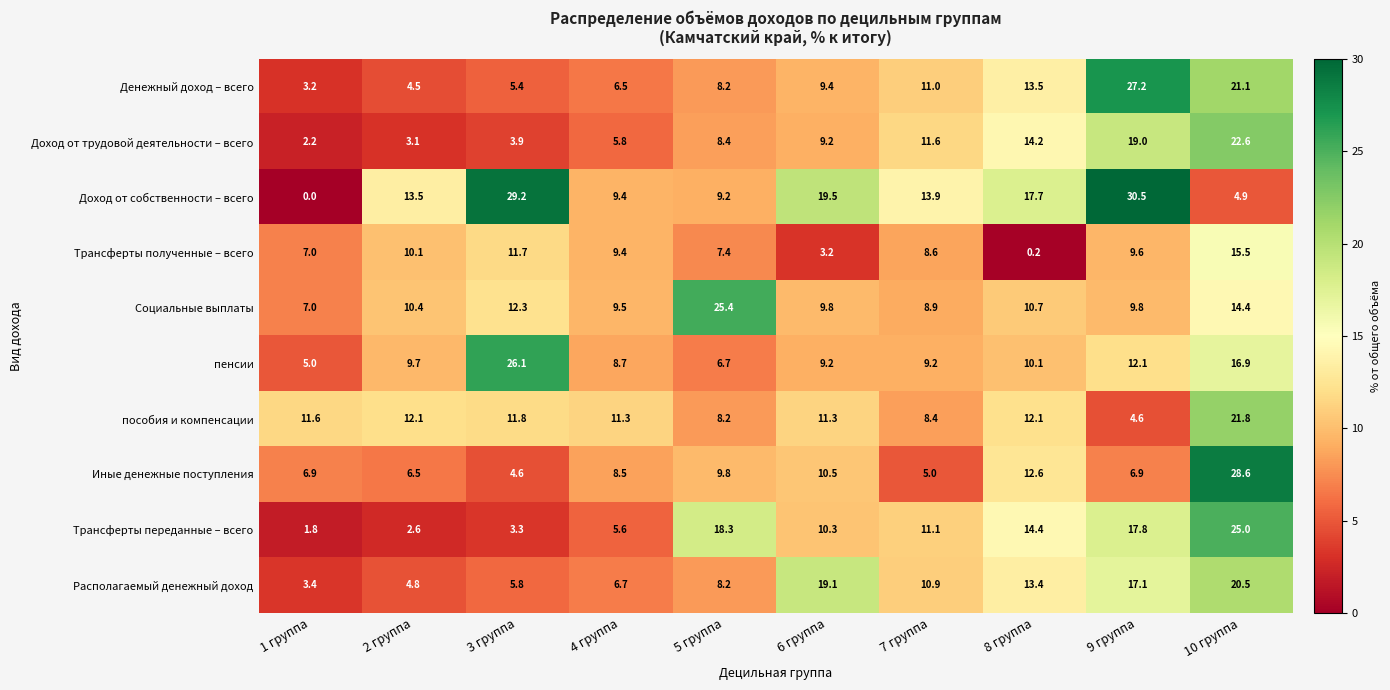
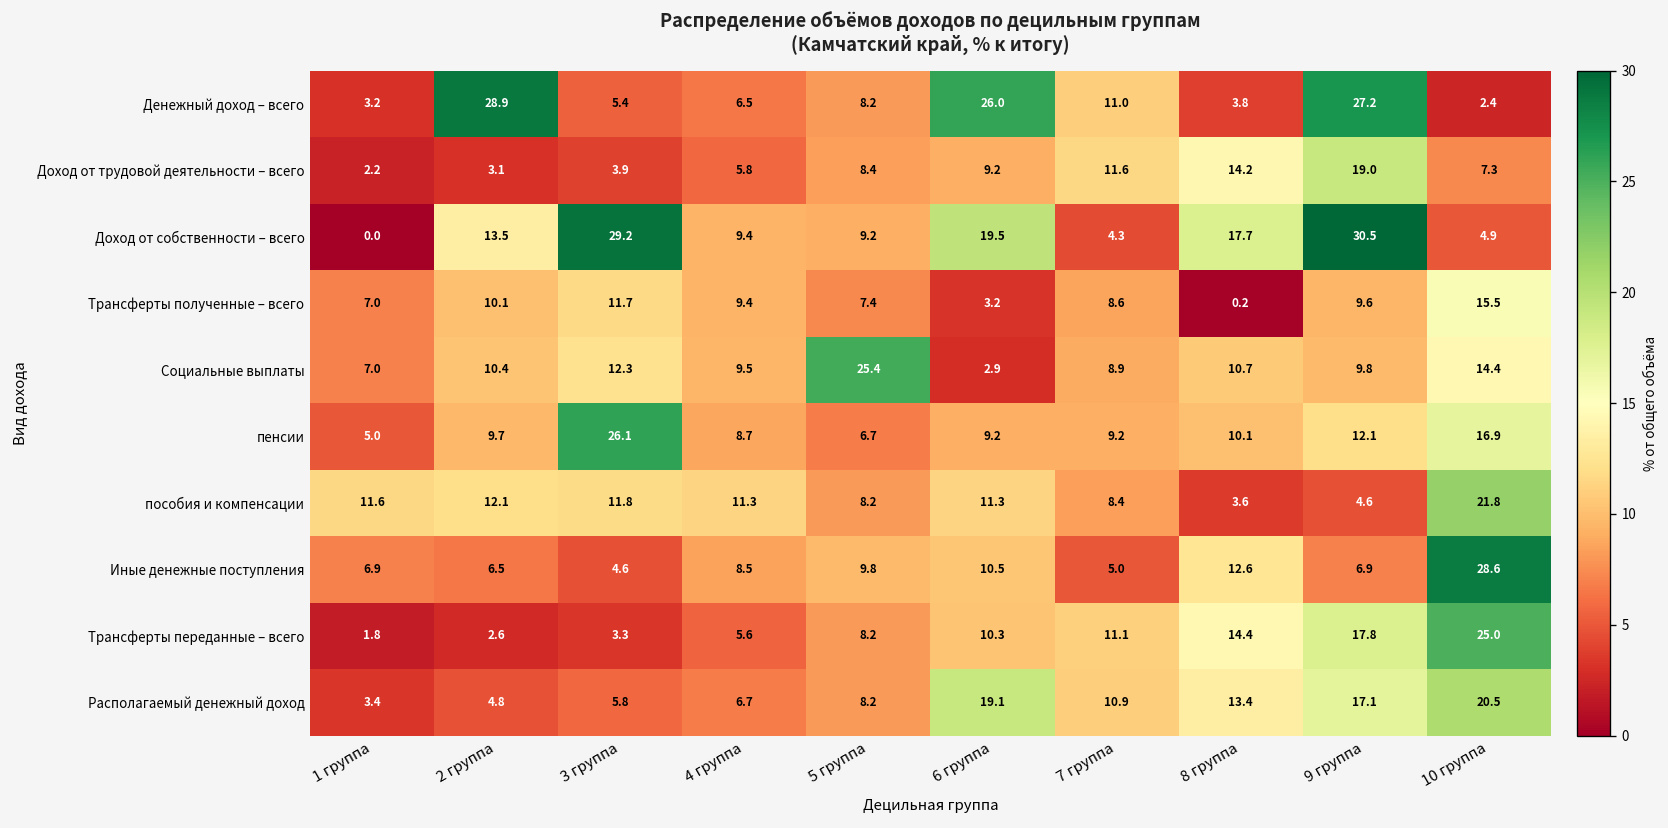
  {
    "Денежный доход – всего": {
      "1 группа": 3.2,
-     "2 группа": 4.5,
+     "2 группа": 28.9,
      "3 группа": 5.4,
      "4 группа": 6.5,
      "5 группа": 8.2,
-     "6 группа": 9.4,
+     "6 группа": 26.0,
      "7 группа": 11.0,
-     "8 группа": 13.5,
+     "8 группа": 3.8,
      "9 группа": 27.2,
-     "10 группа": 21.1
+     "10 группа": 2.4
    },
    "Доход от трудовой деятельности – всего": {
      "1 группа": 2.2,
      "2 группа": 3.1,
      "3 группа": 3.9,
      "4 группа": 5.8,
      "5 группа": 8.4,
      "6 группа": 9.2,
      "7 группа": 11.6,
      "8 группа": 14.2,
      "9 группа": 19.0,
-     "10 группа": 22.6
+     "10 группа": 7.3
    },
    "Доход от собственности – всего": {
      "1 группа": 0.0,
      "2 группа": 13.5,
      "3 группа": 29.2,
      "4 группа": 9.4,
      "5 группа": 9.2,
      "6 группа": 19.5,
-     "7 группа": 13.9,
+     "7 группа": 4.3,
      "8 группа": 17.7,
      "9 группа": 30.5,
      "10 группа": 4.9
    },
    "Трансферты полученные – всего": {
      "1 группа": 7.0,
      "2 группа": 10.1,
      "3 группа": 11.7,
      "4 группа": 9.4,
      "5 группа": 7.4,
      "6 группа": 3.2,
      "7 группа": 8.6,
      "8 группа": 0.2,
      "9 группа": 9.6,
      "10 группа": 15.5
    },
    "Социальные выплаты": {
      "1 группа": 7.0,
      "2 группа": 10.4,
      "3 группа": 12.3,
      "4 группа": 9.5,
      "5 группа": 25.4,
-     "6 группа": 9.8,
+     "6 группа": 2.9,
      "7 группа": 8.9,
      "8 группа": 10.7,
      "9 группа": 9.8,
      "10 группа": 14.4
    },
    "пенсии": {
      "1 группа": 5.0,
      "2 группа": 9.7,
      "3 группа": 26.1,
      "4 группа": 8.7,
      "5 группа": 6.7,
      "6 группа": 9.2,
      "7 группа": 9.2,
      "8 группа": 10.1,
      "9 группа": 12.1,
      "10 группа": 16.9
    },
    "пособия и компенсации": {
      "1 группа": 11.6,
      "2 группа": 12.1,
      "3 группа": 11.8,
      "4 группа": 11.3,
      "5 группа": 8.2,
      "6 группа": 11.3,
      "7 группа": 8.4,
-     "8 группа": 12.1,
+     "8 группа": 3.6,
      "9 группа": 4.6,
      "10 группа": 21.8
    },
    "Иные денежные поступления": {
      "1 группа": 6.9,
      "2 группа": 6.5,
      "3 группа": 4.6,
      "4 группа": 8.5,
      "5 группа": 9.8,
      "6 группа": 10.5,
      "7 группа": 5.0,
      "8 группа": 12.6,
      "9 группа": 6.9,
      "10 группа": 28.6
    },
    "Трансферты переданные – всего": {
      "1 группа": 1.8,
      "2 группа": 2.6,
      "3 группа": 3.3,
      "4 группа": 5.6,
-     "5 группа": 18.3,
+     "5 группа": 8.2,
      "6 группа": 10.3,
      "7 группа": 11.1,
      "8 группа": 14.4,
      "9 группа": 17.8,
      "10 группа": 25.0
    },
    "Располагаемый денежный доход": {
      "1 группа": 3.4,
      "2 группа": 4.8,
      "3 группа": 5.8,
      "4 группа": 6.7,
      "5 группа": 8.2,
      "6 группа": 19.1,
      "7 группа": 10.9,
      "8 группа": 13.4,
      "9 группа": 17.1,
      "10 группа": 20.5
    }
  }
